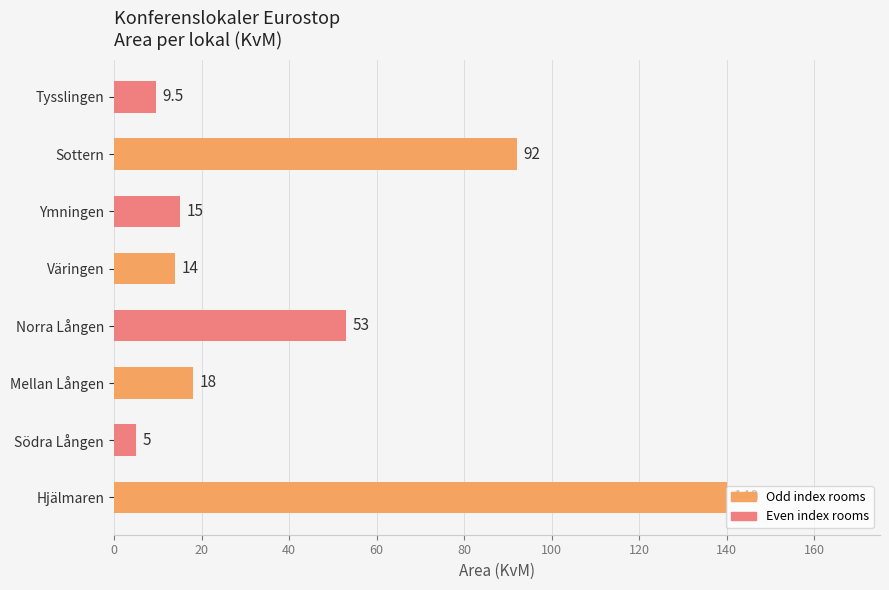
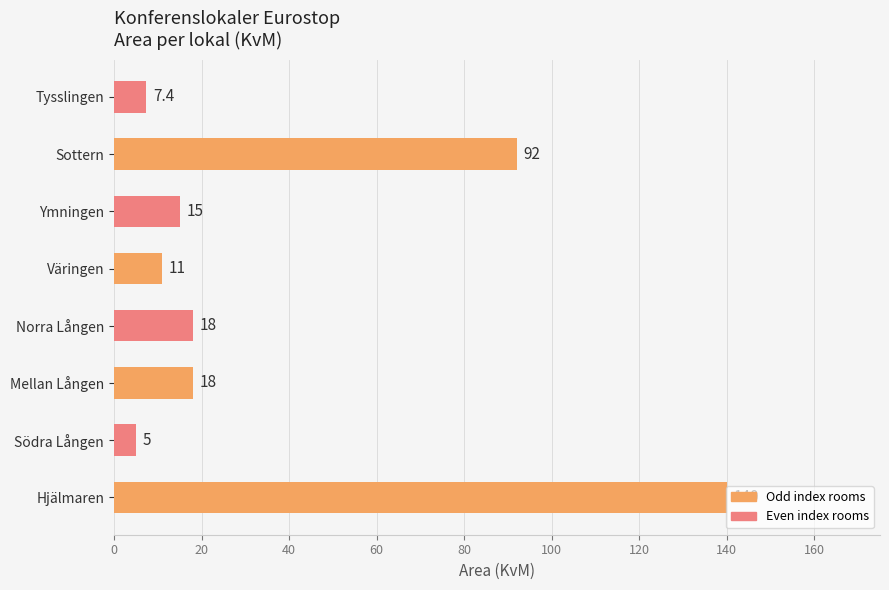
  {
-   "Tysslingen": 9.5,
+   "Tysslingen": 7.4,
    "Sottern": 92,
    "Ymningen": 15,
-   "Väringen": 14,
-   "Norra Lången": 53,
+   "Väringen": 11,
+   "Norra Lången": 18,
    "Mellan Lången": 18,
    "Södra Lången": 5
  }
